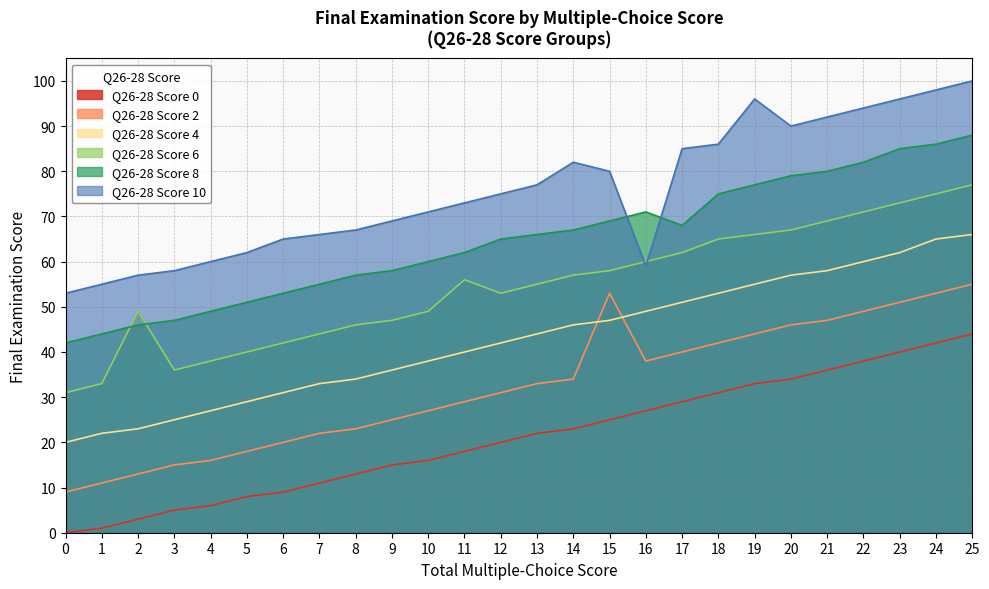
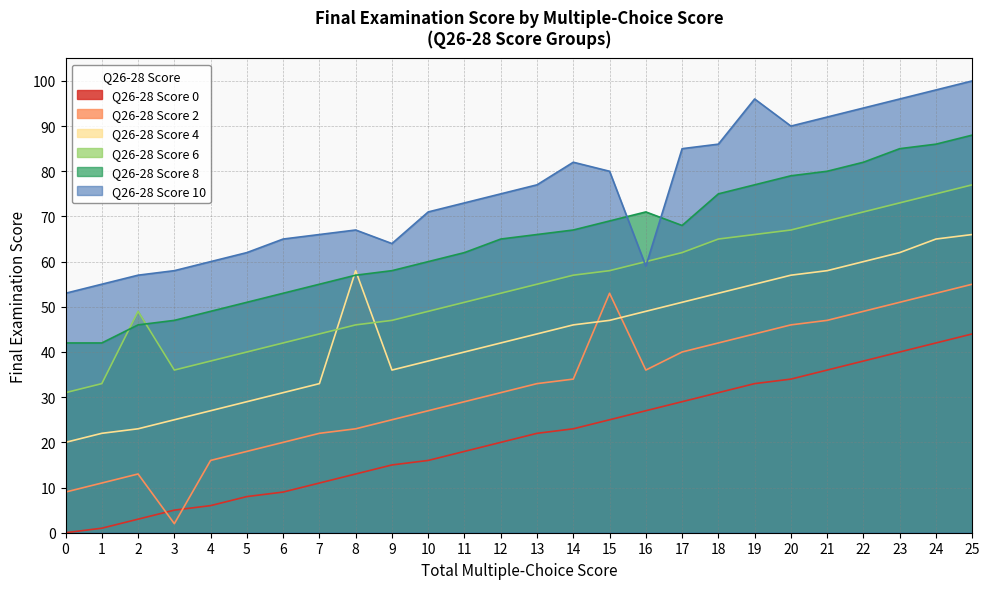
  {
    "Q26-28 Score 0": {
      "0": 0,
      "1": 1,
      "2": 3,
      "3": 5,
      "4": 6,
      "5": 8,
      "6": 9,
      "7": 11,
      "8": 13,
      "9": 15,
      "10": 16,
      "11": 18,
      "12": 20,
      "13": 22,
      "14": 23,
      "15": 25,
      "16": 27,
      "17": 29,
      "18": 31,
      "19": 33,
      "20": 34,
      "21": 36,
      "22": 38,
      "23": 40,
      "24": 42,
      "25": 44
    },
    "Q26-28 Score 2": {
      "0": 9,
      "1": 11,
      "2": 13,
-     "3": 15,
+     "3": 2,
      "4": 16,
      "5": 18,
      "6": 20,
      "7": 22,
      "8": 23,
      "9": 25,
      "10": 27,
      "11": 29,
      "12": 31,
      "13": 33,
      "14": 34,
      "15": 53,
-     "16": 38,
+     "16": 36,
      "17": 40,
      "18": 42,
      "19": 44,
      "20": 46,
      "21": 47,
      "22": 49,
      "23": 51,
      "24": 53,
      "25": 55
    },
    "Q26-28 Score 4": {
      "0": 20,
      "1": 22,
      "2": 23,
      "3": 25,
      "4": 27,
      "5": 29,
      "6": 31,
      "7": 33,
-     "8": 34,
+     "8": 58,
      "9": 36,
      "10": 38,
      "11": 40,
      "12": 42,
      "13": 44,
      "14": 46,
      "15": 47,
      "16": 49,
      "17": 51,
      "18": 53,
      "19": 55,
      "20": 57,
      "21": 58,
      "22": 60,
      "23": 62,
      "24": 65,
      "25": 66
    },
    "Q26-28 Score 6": {
      "0": 31,
      "1": 33,
      "2": 49,
      "3": 36,
      "4": 38,
      "5": 40,
      "6": 42,
      "7": 44,
      "8": 46,
      "9": 47,
      "10": 49,
-     "11": 56,
+     "11": 51,
      "12": 53,
      "13": 55,
      "14": 57,
      "15": 58,
      "16": 60,
      "17": 62,
      "18": 65,
      "19": 66,
      "20": 67,
      "21": 69,
      "22": 71,
      "23": 73,
      "24": 75,
      "25": 77
    },
    "Q26-28 Score 8": {
      "0": 42,
-     "1": 44,
+     "1": 42,
      "2": 46,
      "3": 47,
      "4": 49,
      "5": 51,
      "6": 53,
      "7": 55,
      "8": 57,
      "9": 58,
      "10": 60,
      "11": 62,
      "12": 65,
      "13": 66,
      "14": 67,
      "15": 69,
      "16": 71,
      "17": 68,
      "18": 75,
      "19": 77,
      "20": 79,
      "21": 80,
      "22": 82,
      "23": 85,
      "24": 86,
      "25": 88
    },
    "Q26-28 Score 10": {
      "0": 53,
      "1": 55,
      "2": 57,
      "3": 58,
      "4": 60,
      "5": 62,
      "6": 65,
      "7": 66,
      "8": 67,
-     "9": 69,
+     "9": 64,
      "10": 71,
      "11": 73,
      "12": 75,
      "13": 77,
      "14": 82,
      "15": 80,
      "16": 59,
      "17": 85,
      "18": 86,
      "19": 96,
      "20": 90,
      "21": 92,
      "22": 94,
      "23": 96,
      "24": 98,
      "25": 100
    }
  }
